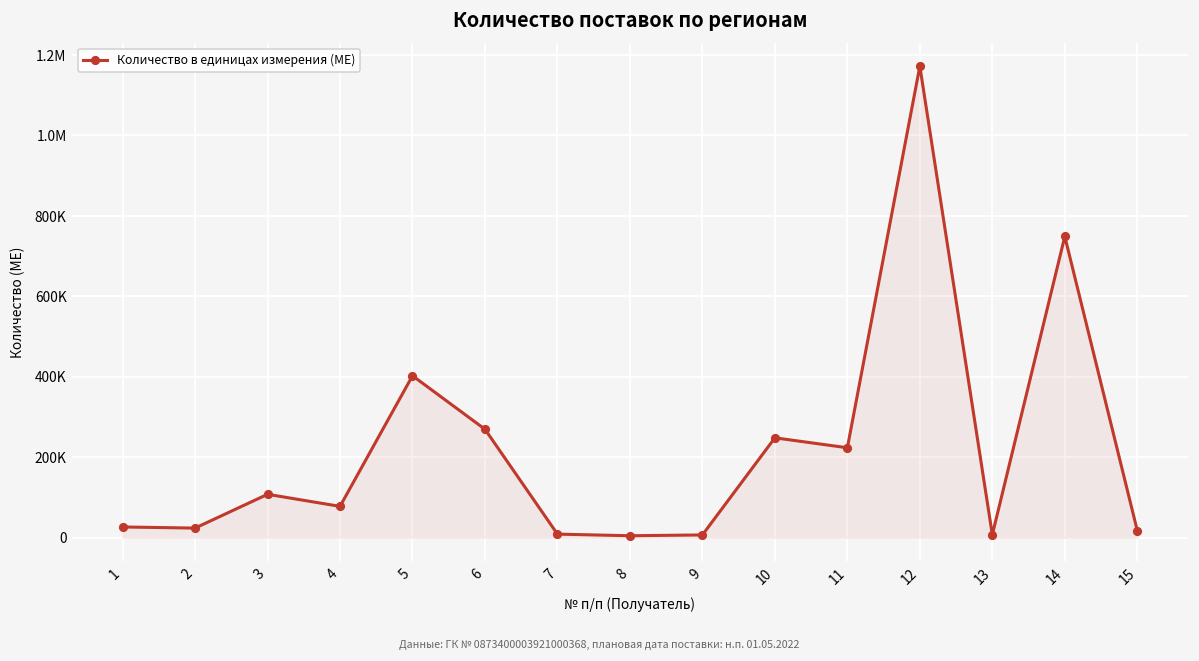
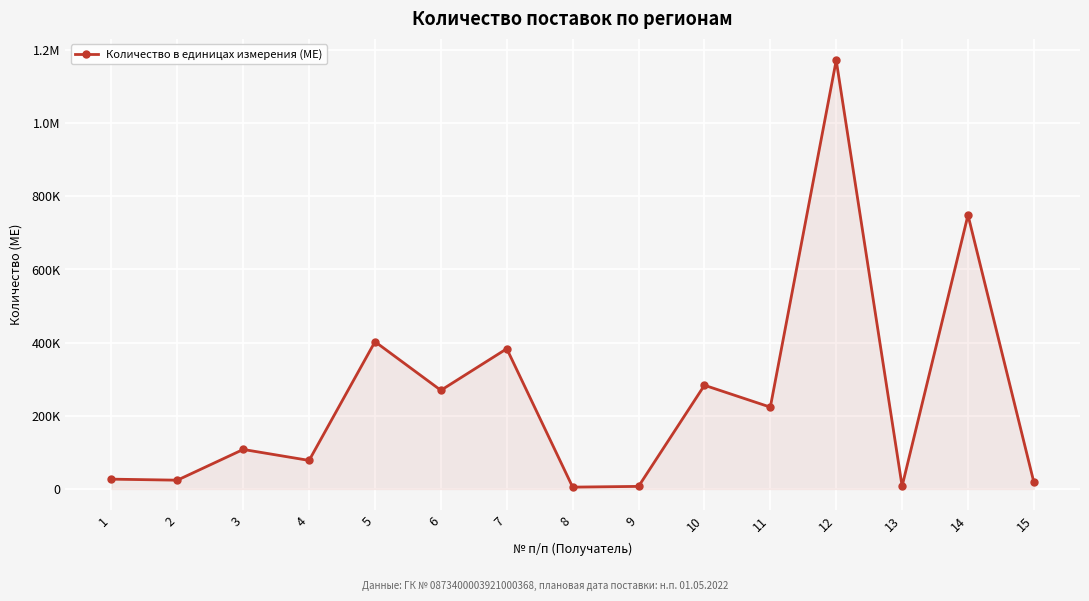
  {
    "1": 30000,
    "2": 20000,
    "3": 110000,
    "4": 80000,
    "5": 400000,
    "6": 270000,
-   "7": 10000,
+   "7": 380000,
    "8": 10000,
    "9": 10000,
-   "10": 250000,
+   "10": 280000,
    "11": 220000,
    "12": 1170000,
    "13": 10000,
    "14": 750000,
    "15": 20000
  }
